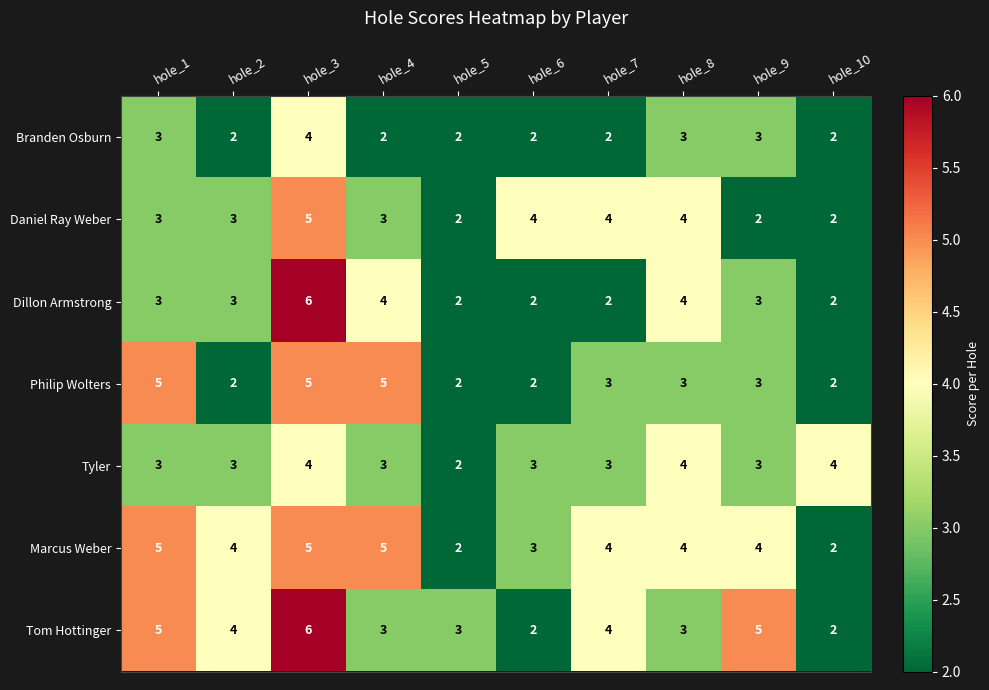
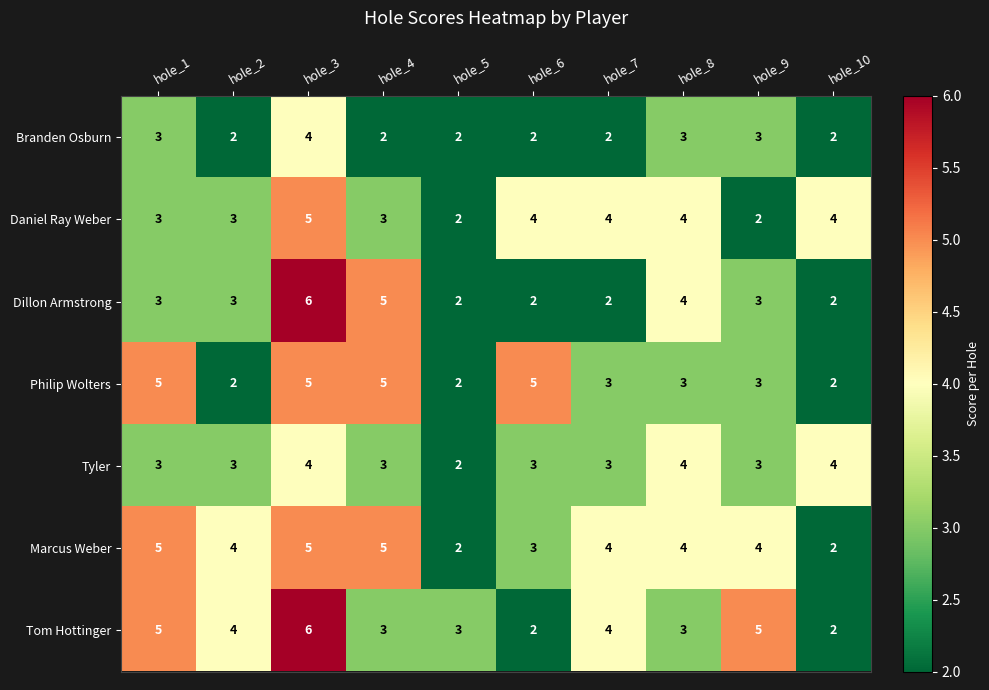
  {
    "Branden Osburn": {
      "hole_1": 3,
      "hole_2": 2,
      "hole_3": 4,
      "hole_4": 2,
      "hole_5": 2,
      "hole_6": 2,
      "hole_7": 2,
      "hole_8": 3,
      "hole_9": 3,
      "hole_10": 2
    },
    "Daniel Ray Weber": {
      "hole_1": 3,
      "hole_2": 3,
      "hole_3": 5,
      "hole_4": 3,
      "hole_5": 2,
      "hole_6": 4,
      "hole_7": 4,
      "hole_8": 4,
      "hole_9": 2,
-     "hole_10": 2
+     "hole_10": 4
    },
    "Dillon Armstrong": {
      "hole_1": 3,
      "hole_2": 3,
      "hole_3": 6,
-     "hole_4": 4,
+     "hole_4": 5,
      "hole_5": 2,
      "hole_6": 2,
      "hole_7": 2,
      "hole_8": 4,
      "hole_9": 3,
      "hole_10": 2
    },
    "Philip Wolters": {
      "hole_1": 5,
      "hole_2": 2,
      "hole_3": 5,
      "hole_4": 5,
      "hole_5": 2,
-     "hole_6": 2,
+     "hole_6": 5,
      "hole_7": 3,
      "hole_8": 3,
      "hole_9": 3,
      "hole_10": 2
    },
    "Tyler": {
      "hole_1": 3,
      "hole_2": 3,
      "hole_3": 4,
      "hole_4": 3,
      "hole_5": 2,
      "hole_6": 3,
      "hole_7": 3,
      "hole_8": 4,
      "hole_9": 3,
      "hole_10": 4
    },
    "Marcus Weber": {
      "hole_1": 5,
      "hole_2": 4,
      "hole_3": 5,
      "hole_4": 5,
      "hole_5": 2,
      "hole_6": 3,
      "hole_7": 4,
      "hole_8": 4,
      "hole_9": 4,
      "hole_10": 2
    },
    "Tom Hottinger": {
      "hole_1": 5,
      "hole_2": 4,
      "hole_3": 6,
      "hole_4": 3,
      "hole_5": 3,
      "hole_6": 2,
      "hole_7": 4,
      "hole_8": 3,
      "hole_9": 5,
      "hole_10": 2
    }
  }
